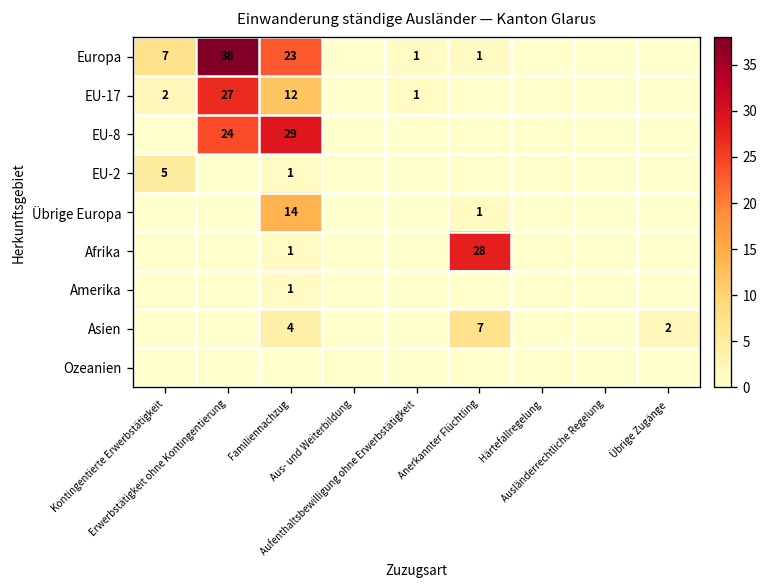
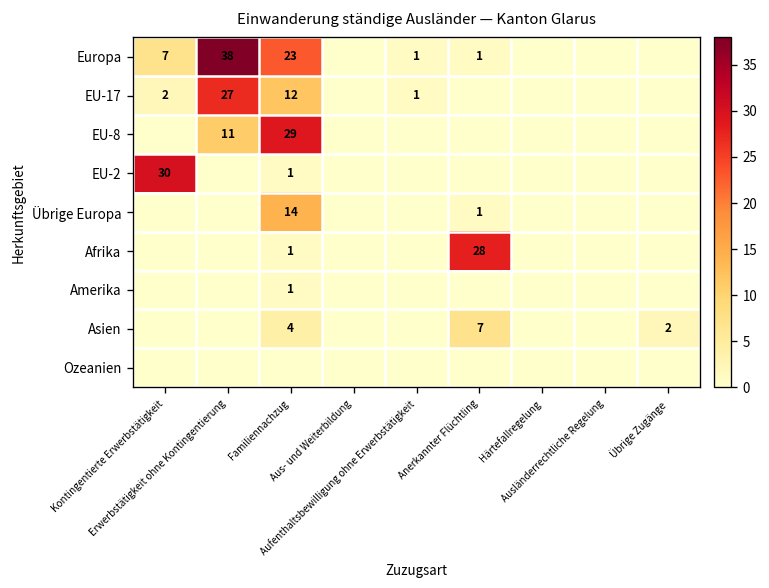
  {
    "Europa": {
      "Kontingentierte Erwerbstätigkeit": 7,
      "Erwerbstätigkeit ohne Kontingentierung": 38,
      "Familiennachzug": 23,
      "Aufenthaltsbewilligung ohne Erwerbstätigkeit": 1,
      "Anerkannter Flüchtling": 1
    },
    "EU-17": {
      "Kontingentierte Erwerbstätigkeit": 2,
      "Erwerbstätigkeit ohne Kontingentierung": 27,
      "Familiennachzug": 12,
      "Aufenthaltsbewilligung ohne Erwerbstätigkeit": 1
    },
    "EU-8": {
-     "Erwerbstätigkeit ohne Kontingentierung": 24,
+     "Erwerbstätigkeit ohne Kontingentierung": 11,
      "Familiennachzug": 29
    },
    "EU-2": {
-     "Kontingentierte Erwerbstätigkeit": 5,
+     "Kontingentierte Erwerbstätigkeit": 30,
      "Familiennachzug": 1
    },
    "Übrige Europa": {
      "Familiennachzug": 14,
      "Anerkannter Flüchtling": 1
    },
    "Afrika": {
      "Familiennachzug": 1,
      "Anerkannter Flüchtling": 28
    },
    "Amerika": {
      "Familiennachzug": 1
    },
    "Asien": {
      "Familiennachzug": 4,
      "Anerkannter Flüchtling": 7,
      "Übrige Zugänge": 2
    }
  }
